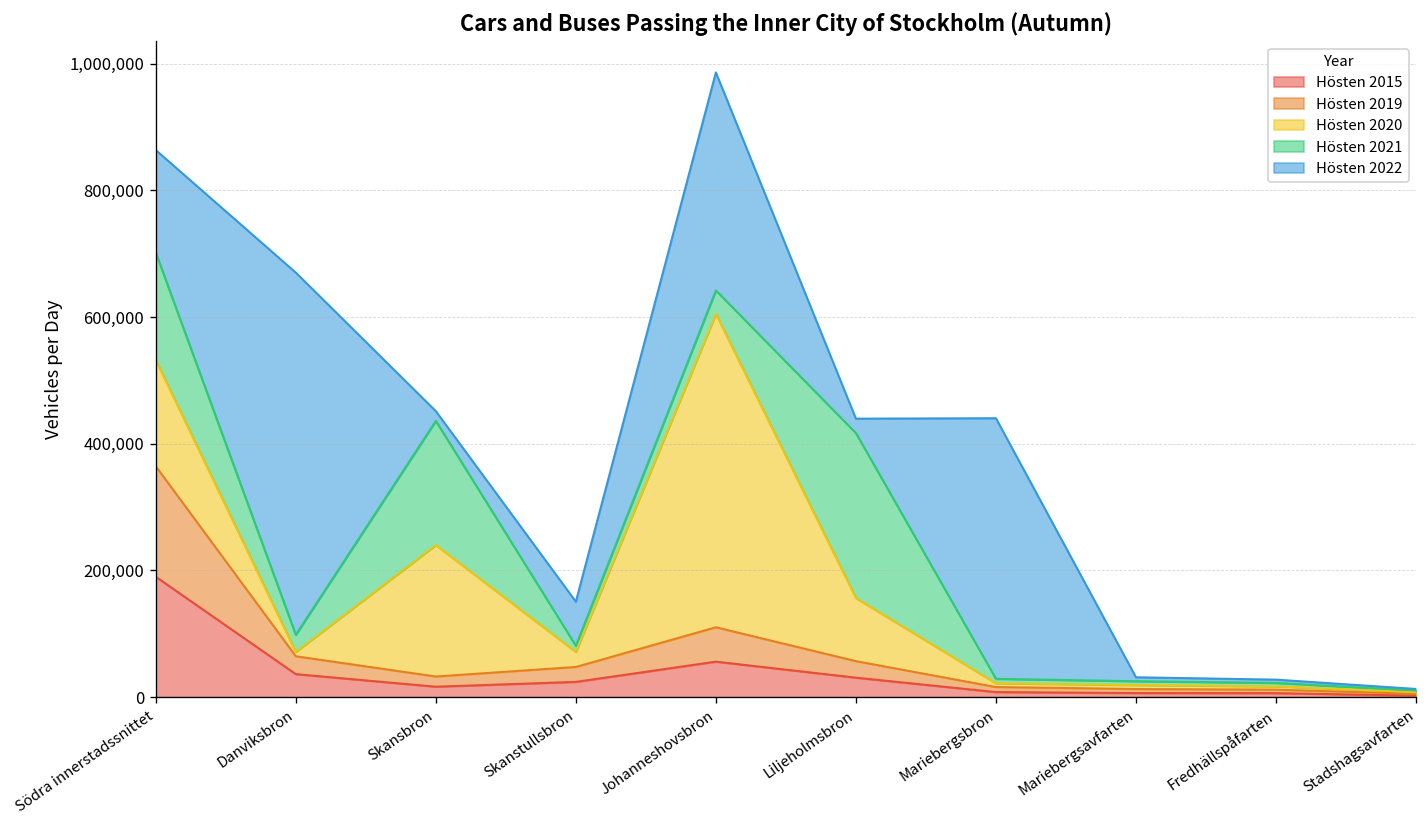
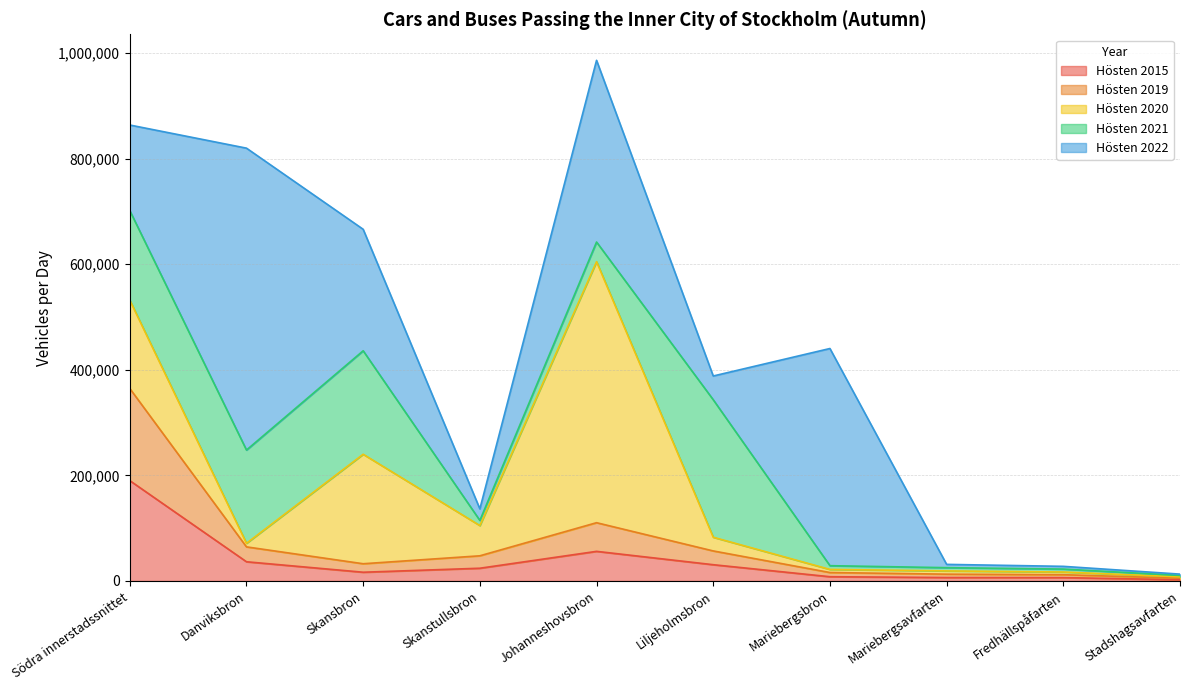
  {
    "Hösten 2020": {
      "Södra innerstadssnittet": "170,000",
      "Danviksbron": "10,000",
      "Skansbron": "210,000",
-     "Skanstullsbron": "20,000",
+     "Skanstullsbron": "60,000",
      "Johanneshovsbron": "490,000",
-     "Liljeholmsbron": "100,000",
+     "Liljeholmsbron": "30,000",
      "Mariebergsbron": "10,000",
      "Mariebergsavfarten": "10,000",
      "Fredhällspåfarten": "10,000"
    },
    "Hösten 2021": {
      "Södra innerstadssnittet": "170,000",
-     "Danviksbron": "30,000",
+     "Danviksbron": "180,000",
      "Skansbron": "200,000",
      "Skanstullsbron": "10,000",
      "Johanneshovsbron": "40,000",
      "Liljeholmsbron": "260,000",
      "Mariebergsbron": "10,000",
      "Mariebergsavfarten": "10,000",
      "Fredhällspåfarten": "10,000"
    },
    "Hösten 2022": {
      "Södra innerstadssnittet": "160,000",
      "Danviksbron": "570,000",
-     "Skansbron": "20,000",
-     "Skanstullsbron": "70,000",
+     "Skansbron": "230,000",
+     "Skanstullsbron": "20,000",
      "Johanneshovsbron": "340,000",
-     "Liljeholmsbron": "20,000",
+     "Liljeholmsbron": "50,000",
      "Mariebergsbron": "410,000",
      "Mariebergsavfarten": "10,000",
      "Fredhällspåfarten": "10,000"
    }
  }
